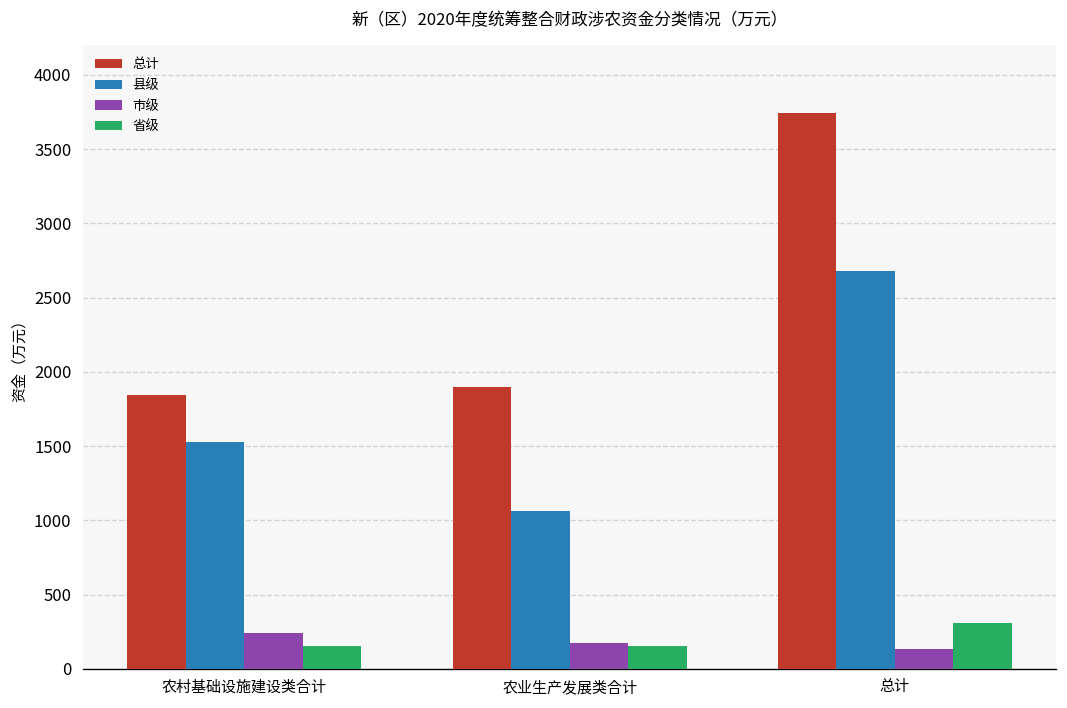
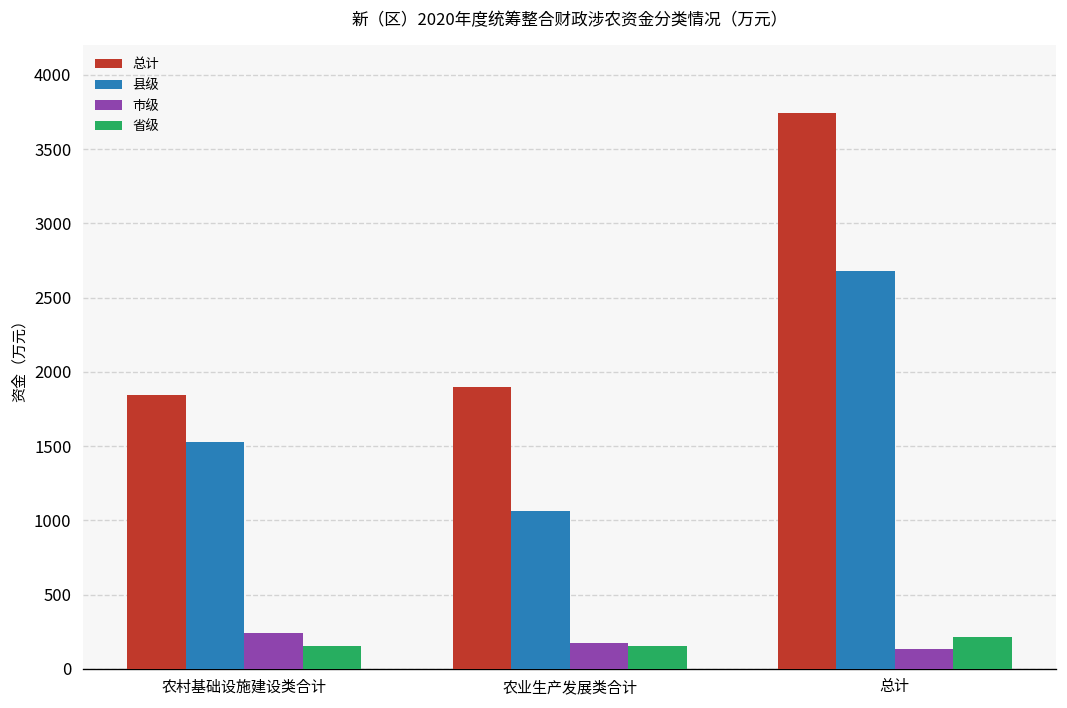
  {
    "总计": {
      "农村基础设施建设类合计": 1850,
      "农业生产发展类合计": 1900,
      "总计": 3740
    },
    "县级": {
      "农村基础设施建设类合计": 1530,
      "农业生产发展类合计": 1060,
      "总计": 2680
    },
    "市级": {
      "农村基础设施建设类合计": 240,
      "农业生产发展类合计": 170,
      "总计": 140
    },
    "省级": {
      "农村基础设施建设类合计": 150,
      "农业生产发展类合计": 160,
-     "总计": 310
+     "总计": 220
    }
  }
